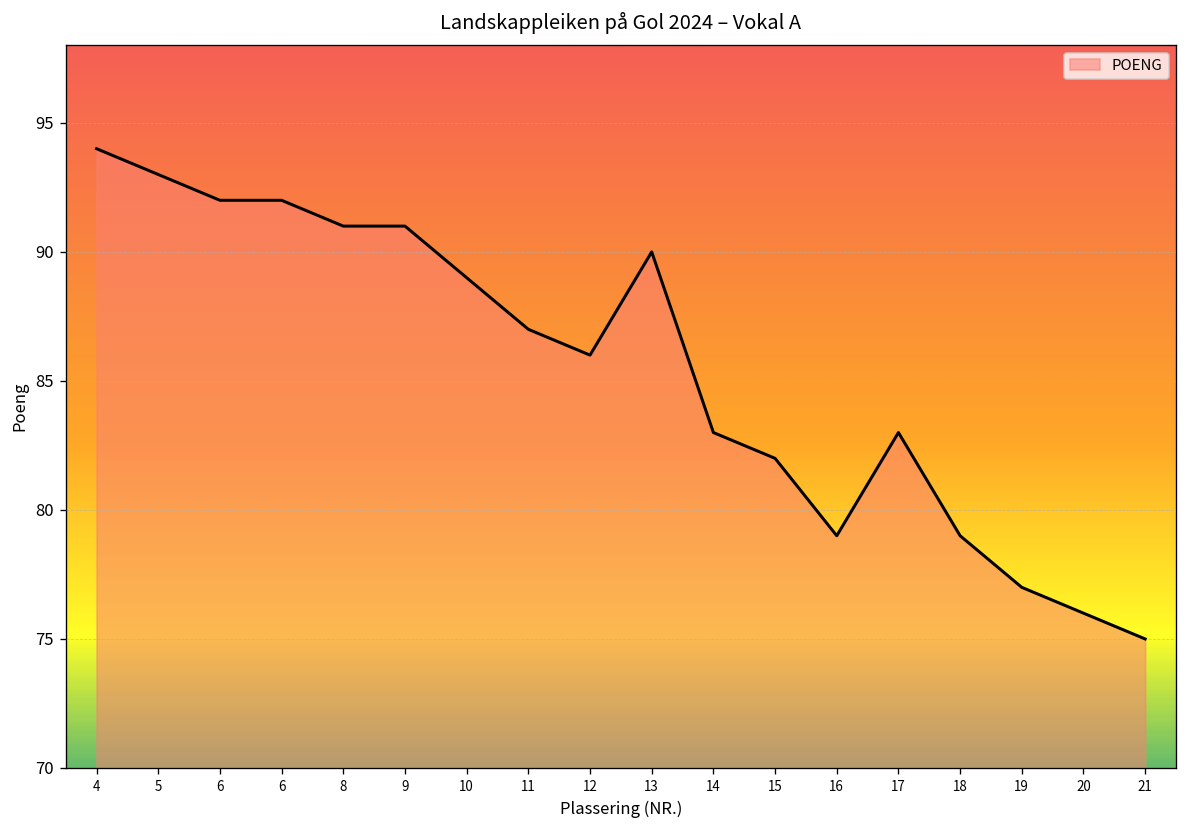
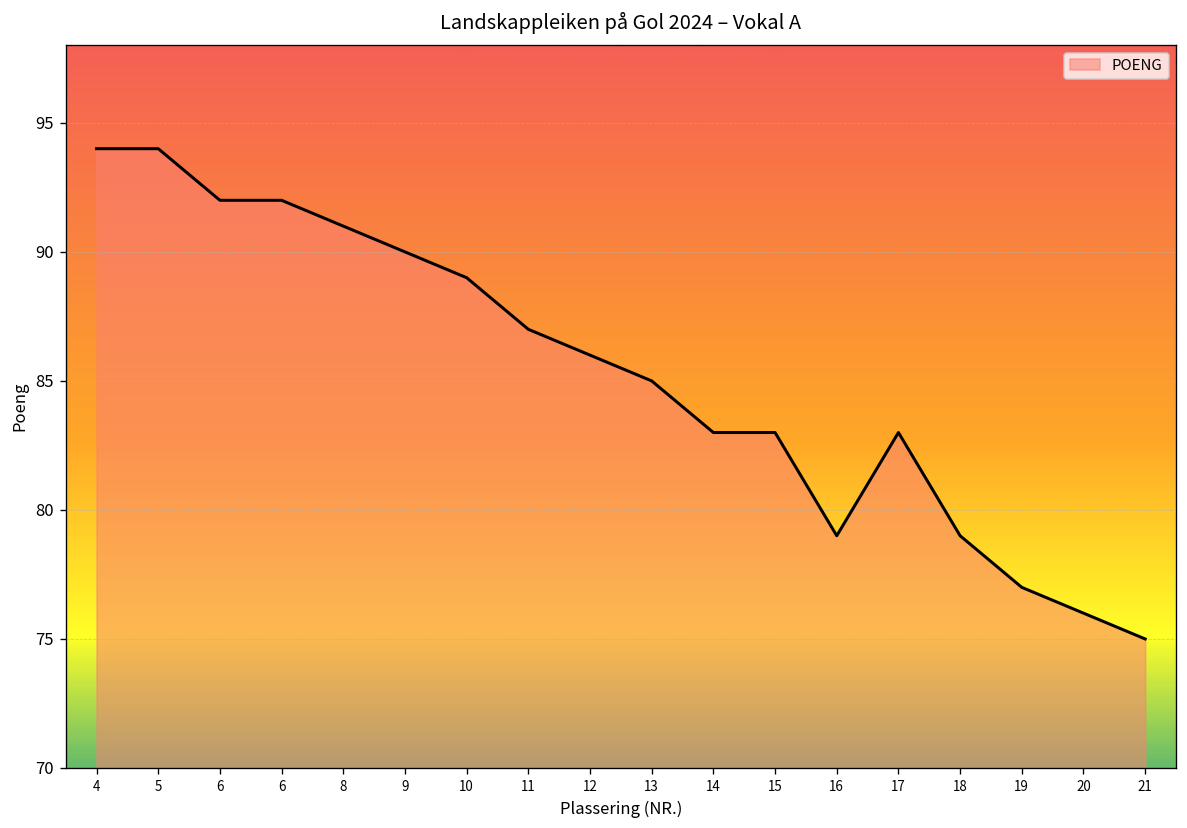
  {
    "4": 94,
-   "5": 93,
+   "5": 94,
    "8": 91,
-   "9": 91,
+   "9": 90,
    "10": 89,
    "11": 87,
    "12": 86,
-   "13": 90,
+   "13": 85,
    "14": 83,
-   "15": 82,
+   "15": 83,
    "16": 79,
    "17": 83,
    "18": 79,
    "19": 77,
    "20": 76,
    "21": 75
  }
